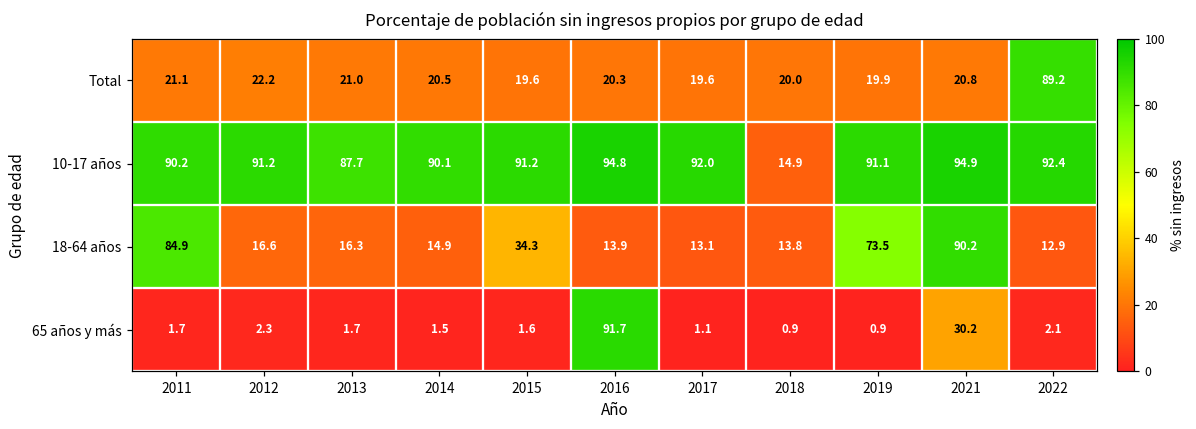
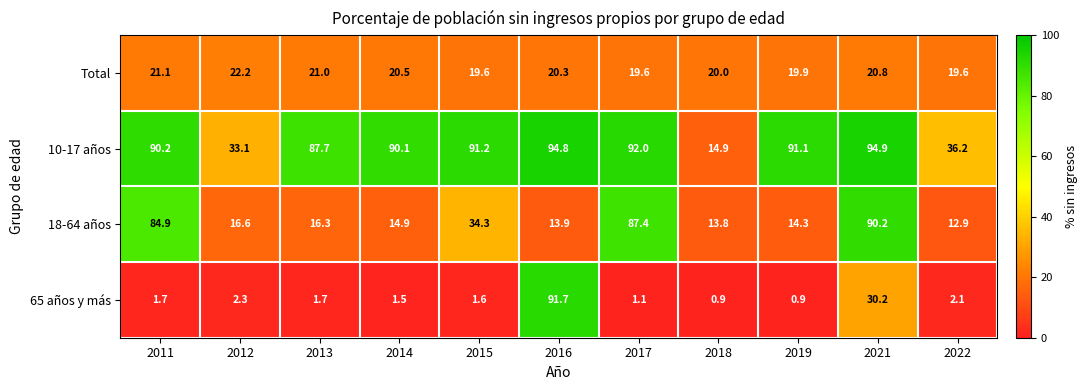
  {
    "Total": {
      "2011": 21.1,
      "2012": 22.2,
      "2013": 21.0,
      "2014": 20.5,
      "2015": 19.6,
      "2016": 20.3,
      "2017": 19.6,
      "2018": 20.0,
      "2019": 19.9,
      "2021": 20.8,
-     "2022": 89.2
+     "2022": 19.6
    },
    "10-17 años": {
      "2011": 90.2,
-     "2012": 91.2,
+     "2012": 33.1,
      "2013": 87.7,
      "2014": 90.1,
      "2015": 91.2,
      "2016": 94.8,
      "2017": 92.0,
      "2018": 14.9,
      "2019": 91.1,
      "2021": 94.9,
-     "2022": 92.4
+     "2022": 36.2
    },
    "18-64 años": {
      "2011": 84.9,
      "2012": 16.6,
      "2013": 16.3,
      "2014": 14.9,
      "2015": 34.3,
      "2016": 13.9,
-     "2017": 13.1,
+     "2017": 87.4,
      "2018": 13.8,
-     "2019": 73.5,
+     "2019": 14.3,
      "2021": 90.2,
      "2022": 12.9
    },
    "65 años y más": {
      "2011": 1.7,
      "2012": 2.3,
      "2013": 1.7,
      "2014": 1.5,
      "2015": 1.6,
      "2016": 91.7,
      "2017": 1.1,
      "2018": 0.9,
      "2019": 0.9,
      "2021": 30.2,
      "2022": 2.1
    }
  }
